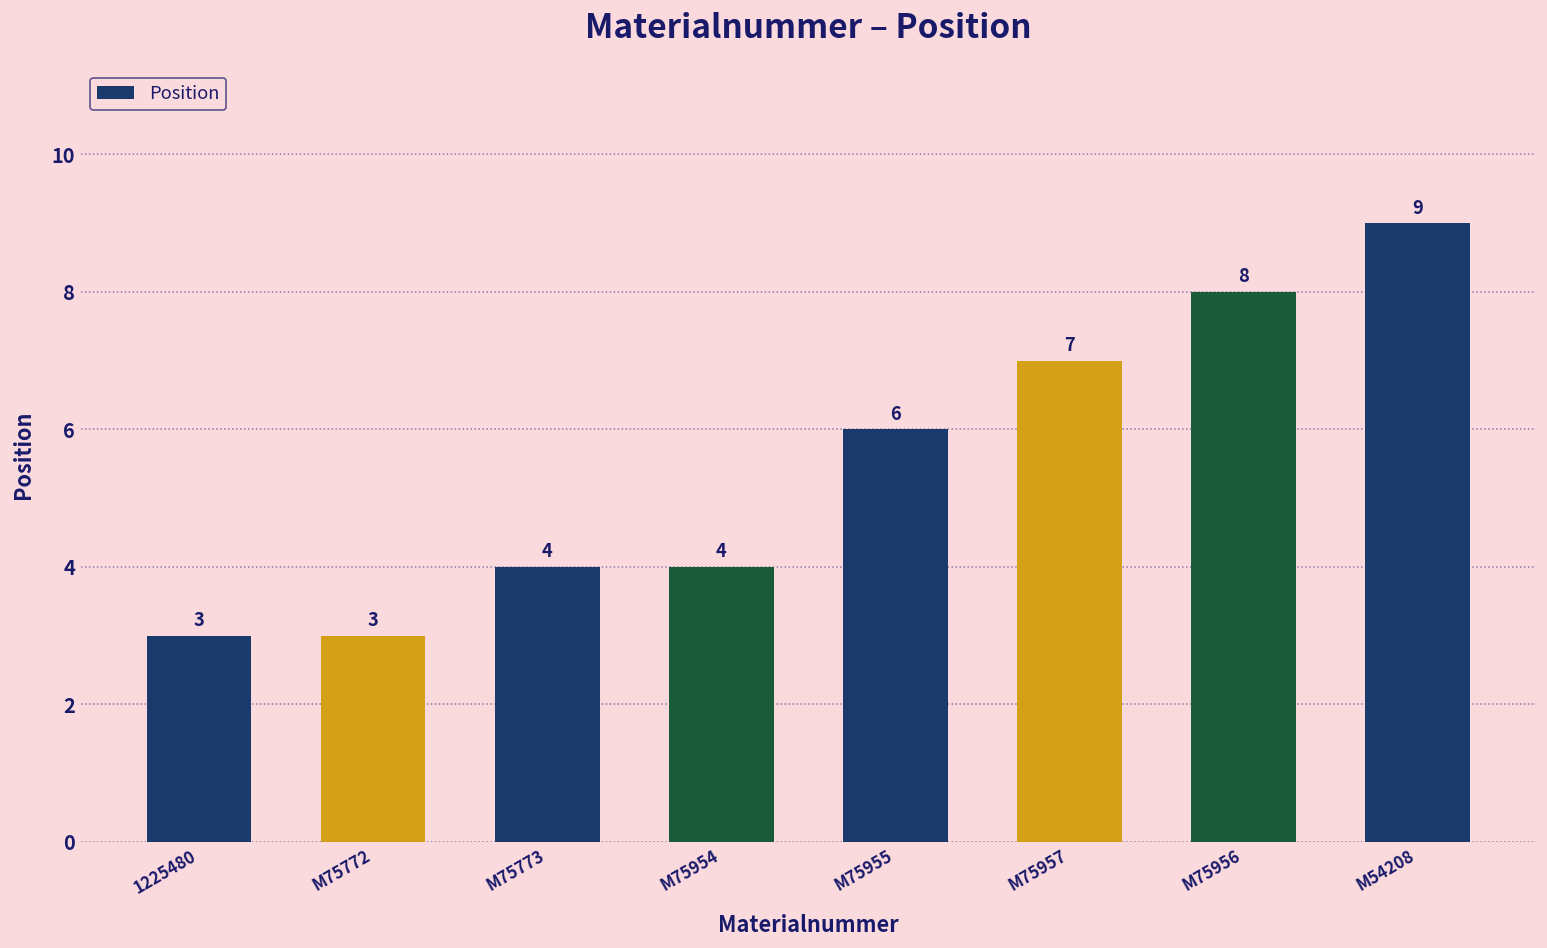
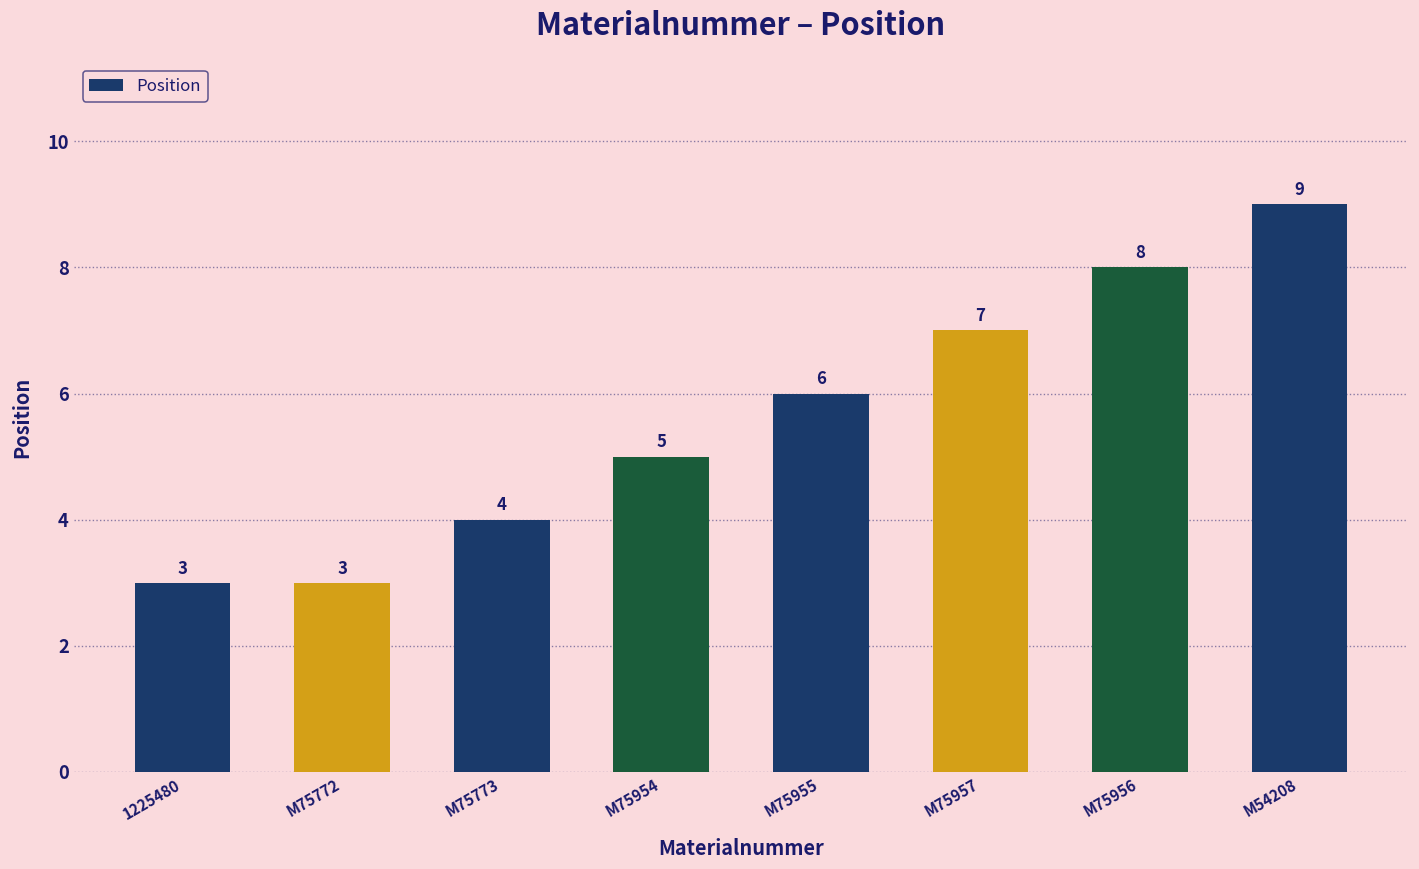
  {
    "1225480": 3,
    "M75772": 3,
    "M75773": 4,
-   "M75954": 4,
+   "M75954": 5,
    "M75955": 6,
    "M75957": 7,
    "M75956": 8,
    "M54208": 9
  }
